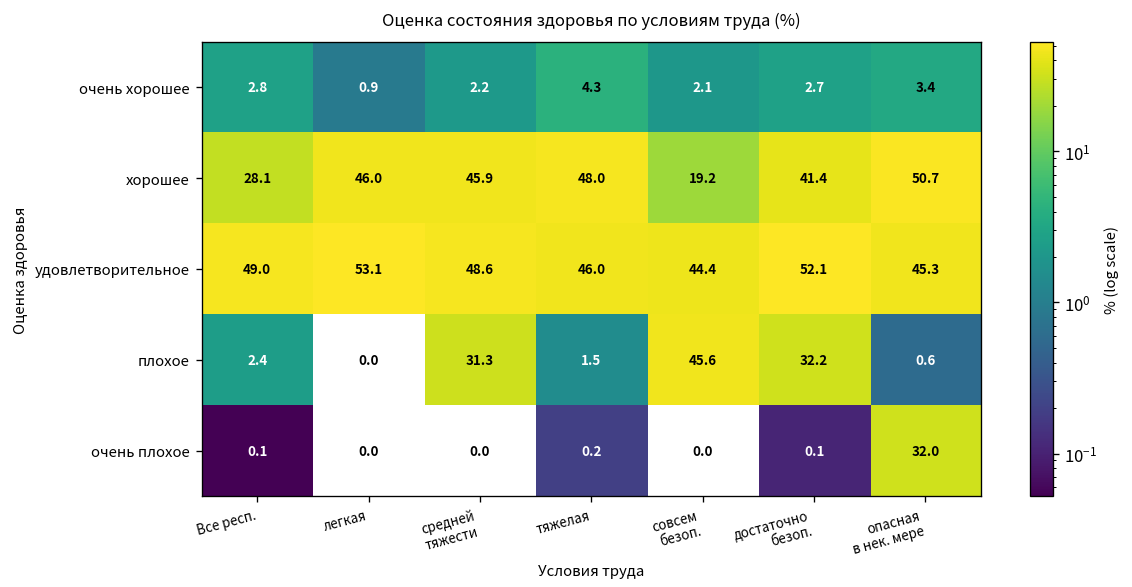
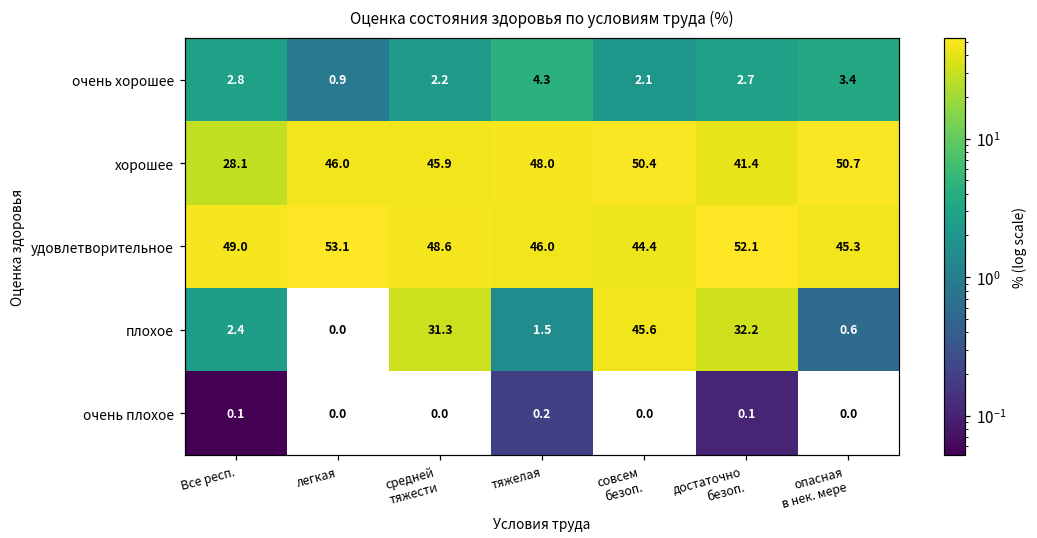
  {
    "очень хорошее": {
      "Все респ.": 2.8,
      "легкая": 0.9,
      "средней тяжести": 2.2,
      "тяжелая": 4.3,
      "совсем безоп.": 2.1,
      "достаточно безоп.": 2.7,
      "опасная в нек. мере": 3.4
    },
    "хорошее": {
      "Все респ.": 28.1,
      "легкая": 46.0,
      "средней тяжести": 45.9,
      "тяжелая": 48.0,
-     "совсем безоп.": 19.2,
+     "совсем безоп.": 50.4,
      "достаточно безоп.": 41.4,
      "опасная в нек. мере": 50.7
    },
    "удовлетворительное": {
      "Все респ.": 49.0,
      "легкая": 53.1,
      "средней тяжести": 48.6,
      "тяжелая": 46.0,
      "совсем безоп.": 44.4,
      "достаточно безоп.": 52.1,
      "опасная в нек. мере": 45.3
    },
    "плохое": {
      "Все респ.": 2.4,
      "легкая": 0.0,
      "средней тяжести": 31.3,
      "тяжелая": 1.5,
      "совсем безоп.": 45.6,
      "достаточно безоп.": 32.2,
      "опасная в нек. мере": 0.6
    },
    "очень плохое": {
      "Все респ.": 0.1,
      "легкая": 0.0,
      "средней тяжести": 0.0,
      "тяжелая": 0.2,
      "совсем безоп.": 0.0,
      "достаточно безоп.": 0.1,
-     "опасная в нек. мере": 32.0
+     "опасная в нек. мере": 0.0
    }
  }
